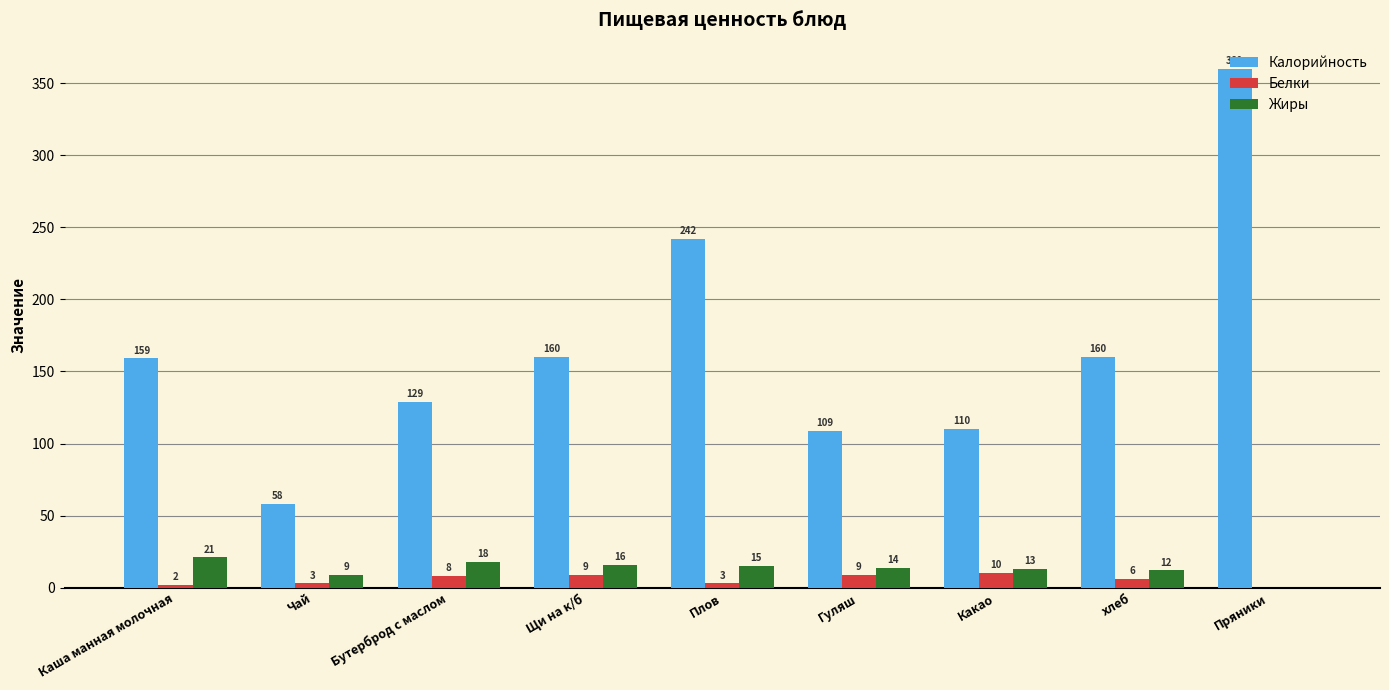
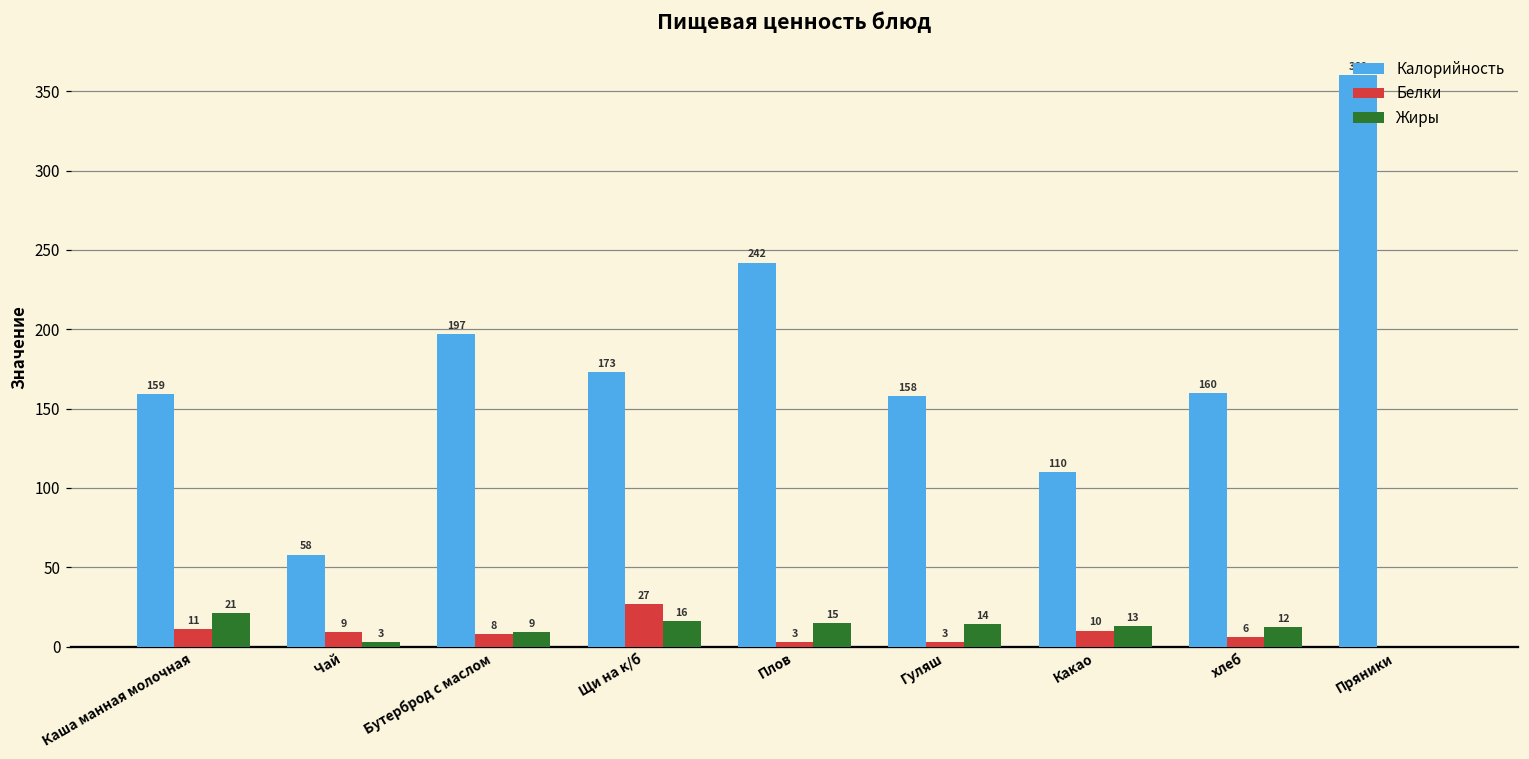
  {
    "Калорийность": {
      "Каша манная молочная": 159,
      "Чай": 58,
-     "Бутерброд с маслом": 129,
-     "Щи на к/б": 160,
+     "Бутерброд с маслом": 197,
+     "Щи на к/б": 173,
      "Плов": 242,
-     "Гуляш": 109,
+     "Гуляш": 158,
      "Какао": 110,
      "хлеб": 160,
      "Пряники": 360
    },
    "Белки": {
-     "Каша манная молочная": 2,
-     "Чай": 3,
+     "Каша манная молочная": 11,
+     "Чай": 9,
      "Бутерброд с маслом": 8,
-     "Щи на к/б": 9,
+     "Щи на к/б": 27,
      "Плов": 3,
-     "Гуляш": 9,
+     "Гуляш": 3,
      "Какао": 10,
      "хлеб": 6
    },
    "Жиры": {
      "Каша манная молочная": 21,
-     "Чай": 9,
-     "Бутерброд с маслом": 18,
+     "Чай": 3,
+     "Бутерброд с маслом": 9,
      "Щи на к/б": 16,
      "Плов": 15,
      "Гуляш": 14,
      "Какао": 13,
      "хлеб": 12
    }
  }
